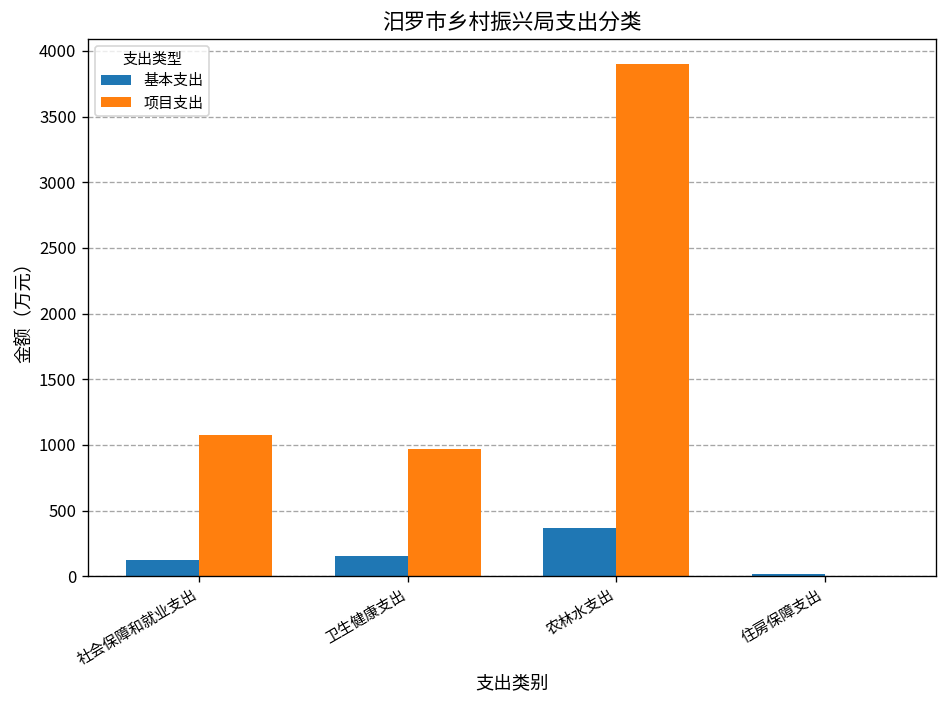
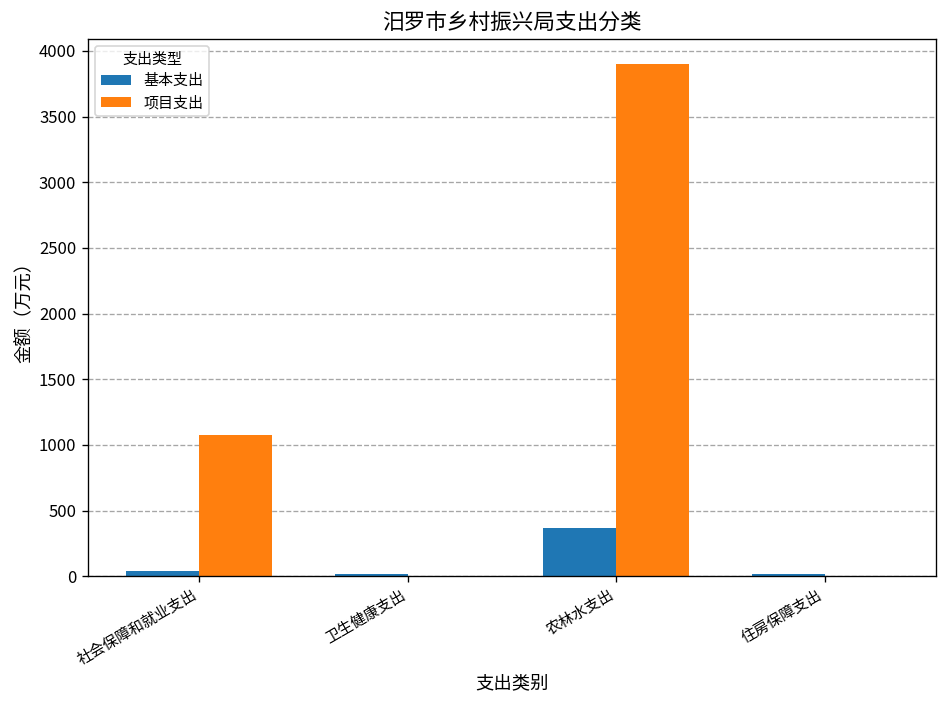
  {
    "基本支出": {
-     "社会保障和就业支出": 120,
-     "卫生健康支出": 160,
+     "社会保障和就业支出": 40,
+     "卫生健康支出": 10,
      "农林水支出": 370
    },
    "项目支出": {
      "社会保障和就业支出": 1070,
-     "卫生健康支出": 970,
+     "卫生健康支出": 0,
      "农林水支出": 3900,
      "住房保障支出": 0
    }
  }
